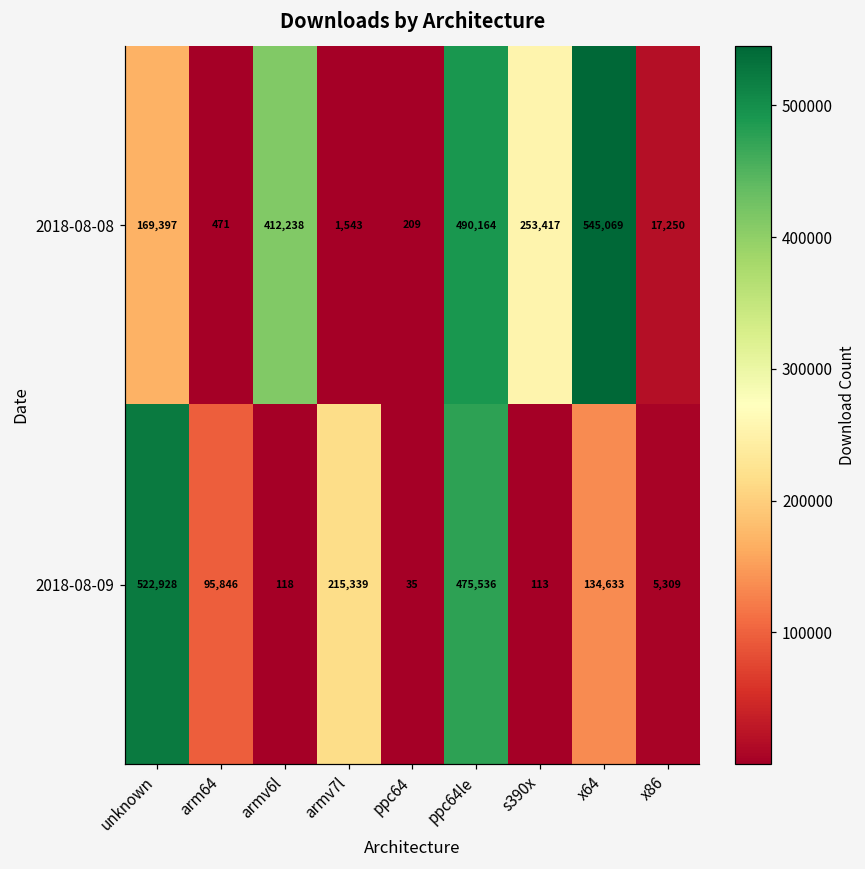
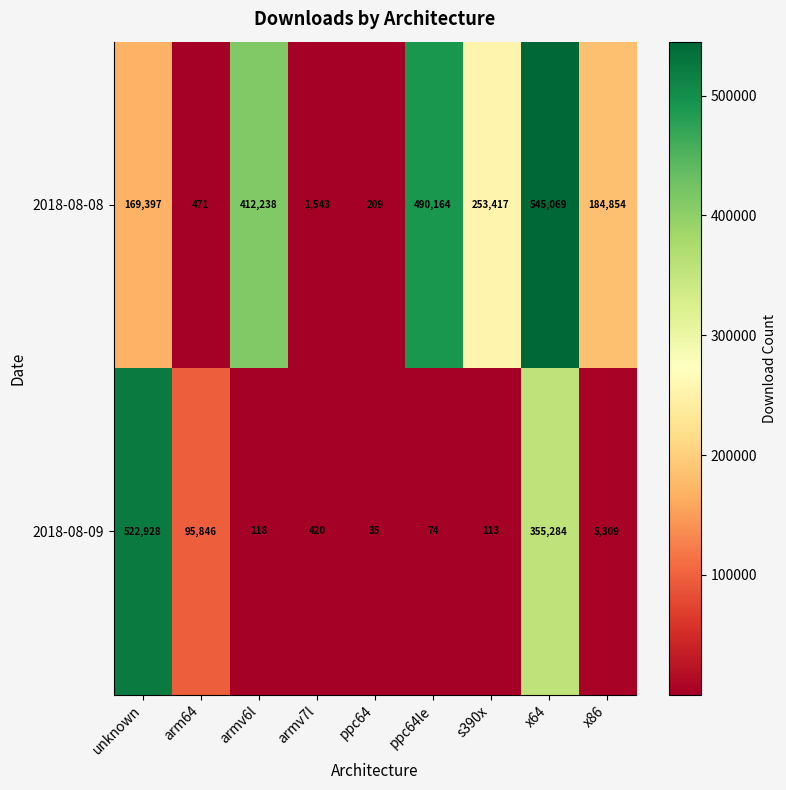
  {
    "2018-08-08": {
      "unknown": "169,397",
      "arm64": "471",
      "armv6l": "412,238",
      "armv7l": "1,543",
      "ppc64": "209",
      "ppc64le": "490,164",
      "s390x": "253,417",
      "x64": "545,069",
-     "x86": "17,250"
+     "x86": "184,854"
    },
    "2018-08-09": {
      "unknown": "522,928",
      "arm64": "95,846",
      "armv6l": "118",
-     "armv7l": "215,339",
+     "armv7l": "420",
      "ppc64": "35",
-     "ppc64le": "475,536",
+     "ppc64le": "74",
      "s390x": "113",
-     "x64": "134,633",
+     "x64": "355,284",
      "x86": "5,309"
    }
  }
